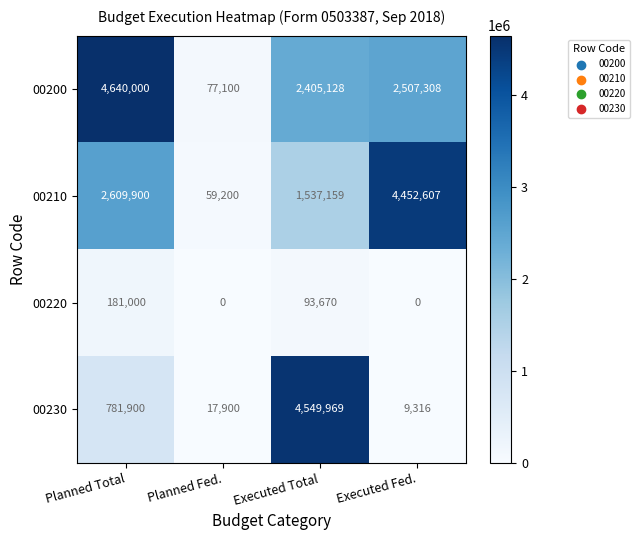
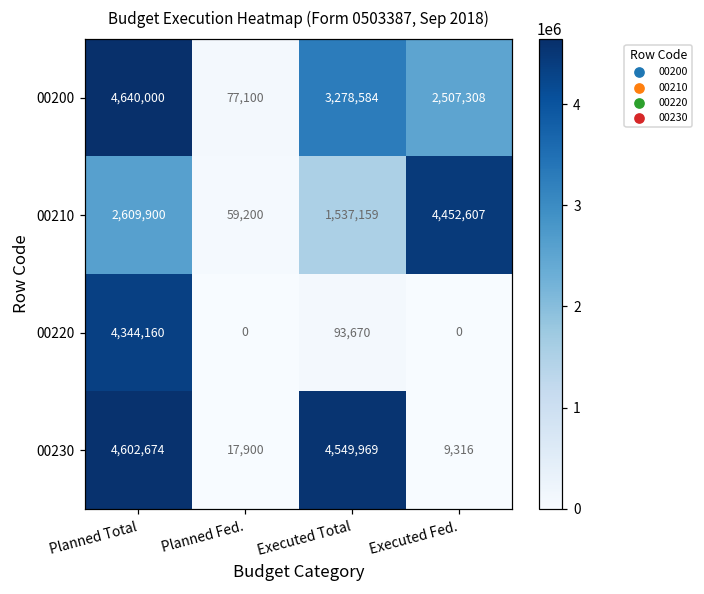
  {
    "00200": {
      "Planned Total": "4,640,000",
      "Planned Fed.": "77,100",
-     "Executed Total": "2,405,128",
+     "Executed Total": "3,278,584",
      "Executed Fed.": "2,507,308"
    },
    "00210": {
      "Planned Total": "2,609,900",
      "Planned Fed.": "59,200",
      "Executed Total": "1,537,159",
      "Executed Fed.": "4,452,607"
    },
    "00220": {
-     "Planned Total": "181,000",
+     "Planned Total": "4,344,160",
      "Planned Fed.": "0",
      "Executed Total": "93,670",
      "Executed Fed.": "0"
    },
    "00230": {
-     "Planned Total": "781,900",
+     "Planned Total": "4,602,674",
      "Planned Fed.": "17,900",
      "Executed Total": "4,549,969",
      "Executed Fed.": "9,316"
    }
  }
